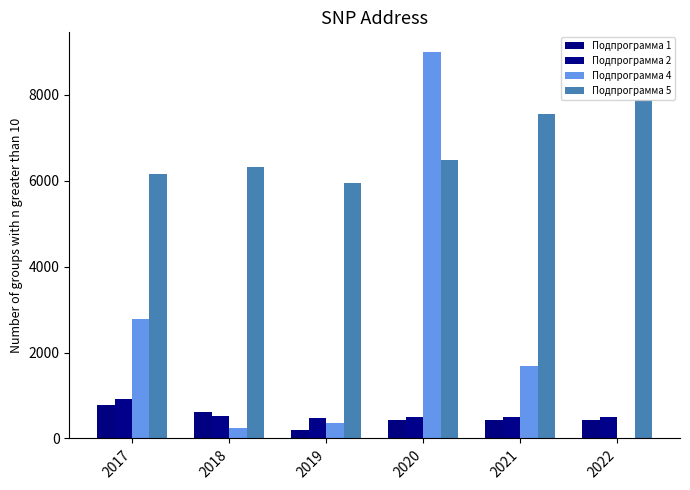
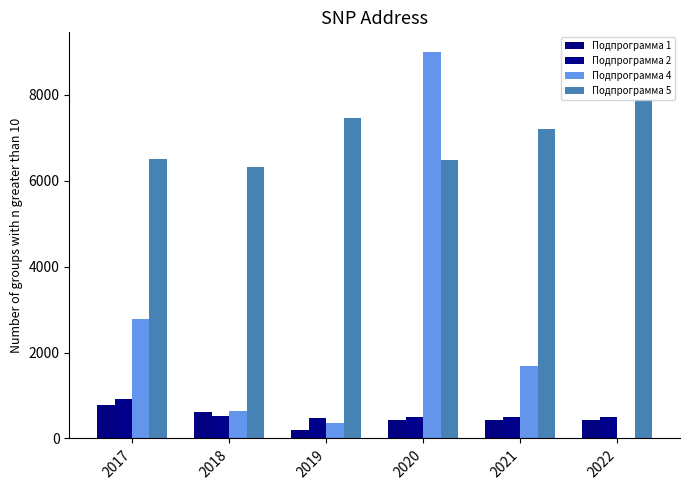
  {
    "Подпрограмма 4": {
      "2017": 2800,
-     "2018": 300,
+     "2018": 600,
      "2019": 400,
      "2020": 9000,
      "2021": 1700,
      "2022": 0
    },
    "Подпрограмма 5": {
-     "2017": 6200,
+     "2017": 6500,
      "2018": 6300,
-     "2019": 5900,
+     "2019": 7500,
      "2020": 6500,
-     "2021": 7600,
+     "2021": 7200,
      "2022": 7900
    }
  }
